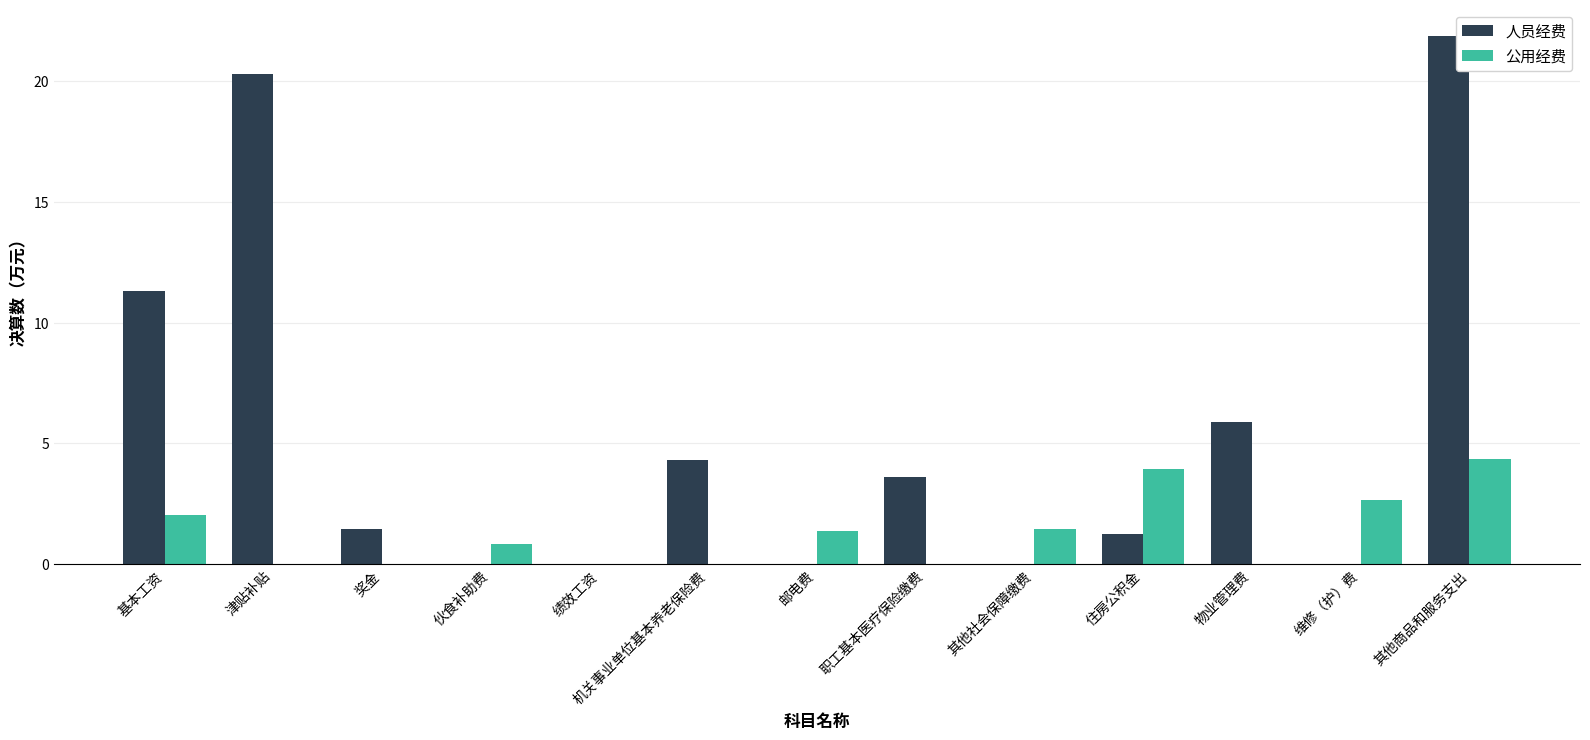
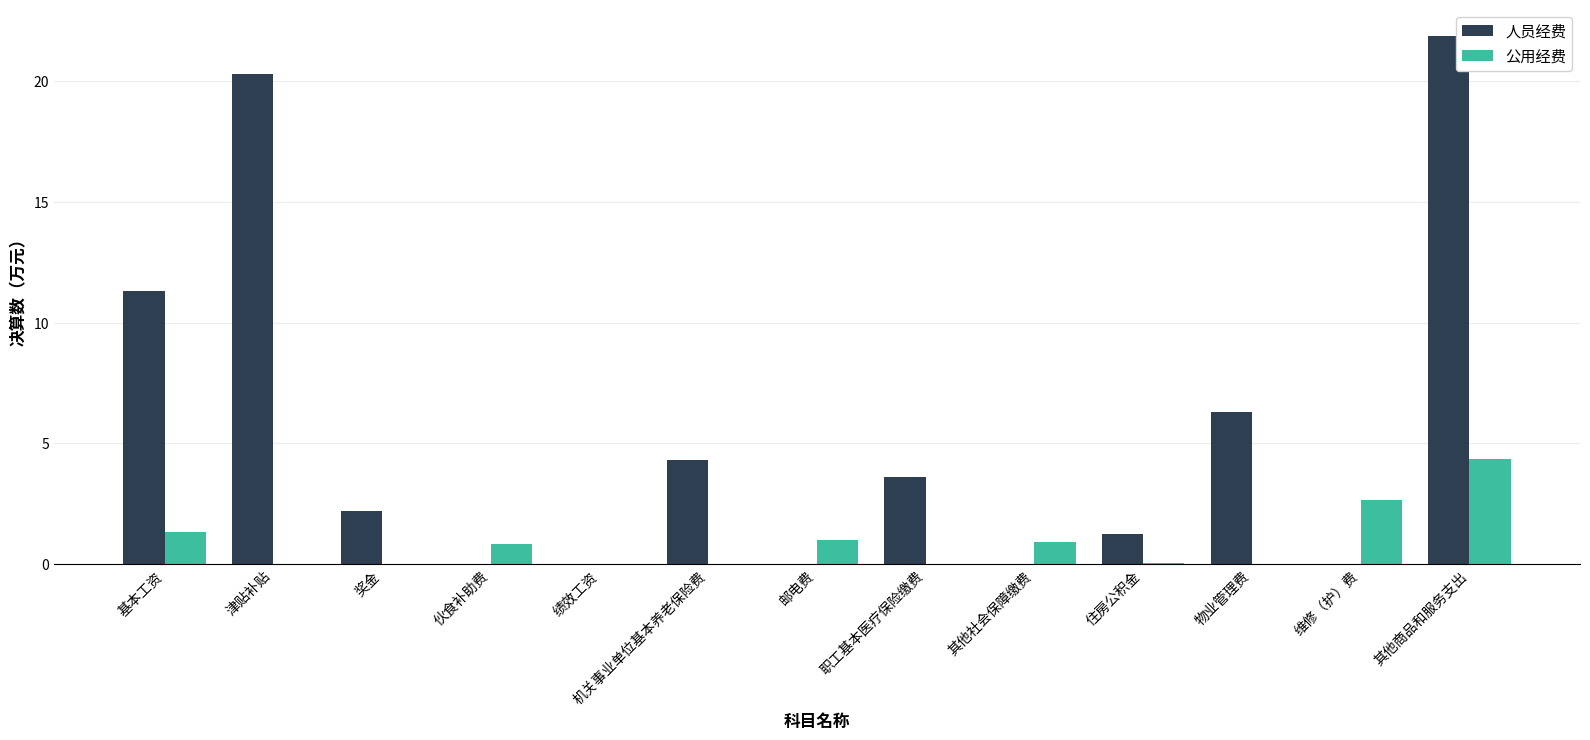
  {
    "人员经费": {
      "基本工资": 11.3,
      "津贴补贴": 20.3,
-     "奖金": 1.5,
+     "奖金": 2.2,
      "伙食补助费": 0.0,
      "绩效工资": 0.0,
      "机关事业单位基本养老保险费": 4.3,
      "邮电费": 0.0,
      "职工基本医疗保险缴费": 3.6,
      "其他社会保障缴费": 0.0,
      "住房公积金": 1.3,
-     "物业管理费": 5.9,
+     "物业管理费": 6.3,
      "维修（护）费": 0.0,
      "其他商品和服务支出": 21.9
    },
    "公用经费": {
-     "基本工资": 2.1,
+     "基本工资": 1.3,
      "津贴补贴": 0.0,
      "奖金": 0.0,
      "伙食补助费": 0.8,
      "绩效工资": 0.0,
      "机关事业单位基本养老保险费": 0.0,
-     "邮电费": 1.4,
+     "邮电费": 1.0,
      "职工基本医疗保险缴费": 0.0,
-     "其他社会保障缴费": 1.4,
-     "住房公积金": 4.0,
+     "其他社会保障缴费": 0.9,
+     "住房公积金": 0.0,
      "物业管理费": 0.0,
      "维修（护）费": 2.7,
      "其他商品和服务支出": 4.3
    }
  }
